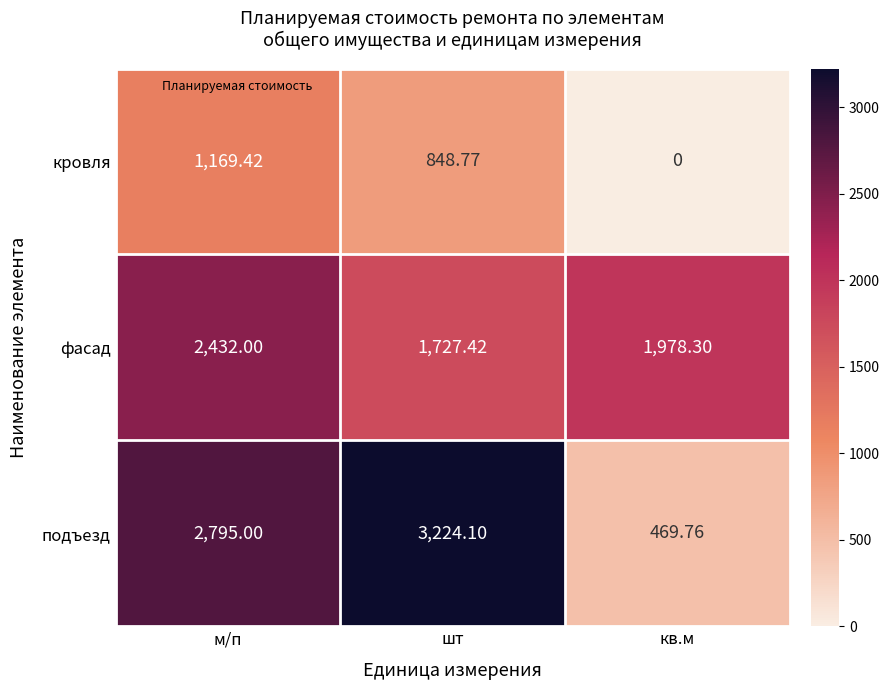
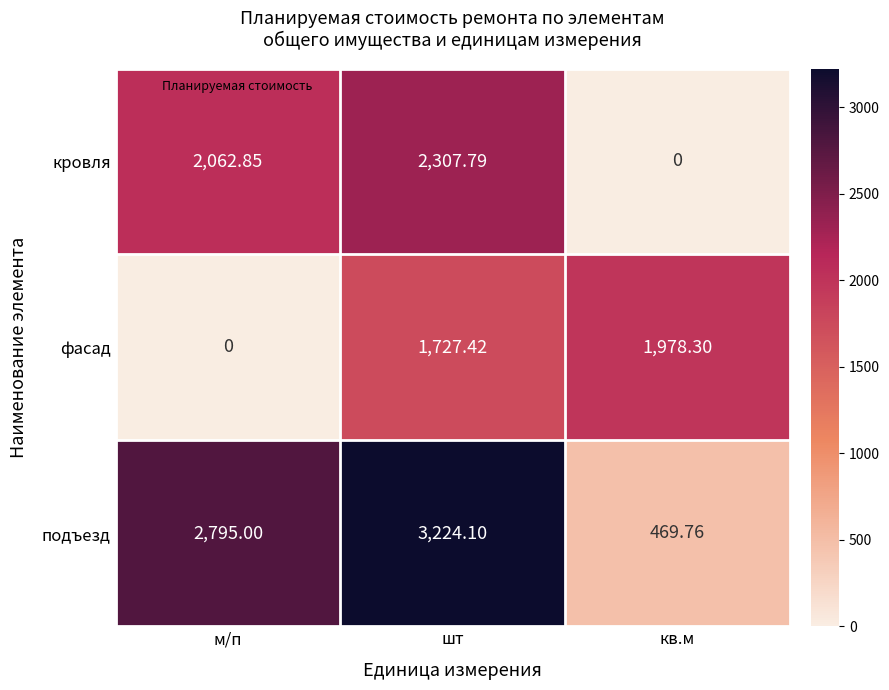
  {
    "кровля": {
-     "м/п": "1,169.42",
-     "шт": "848.77",
+     "м/п": "2,062.85",
+     "шт": "2,307.79",
      "кв.м": "0"
    },
    "фасад": {
-     "м/п": "2,432.00",
+     "м/п": "0",
      "шт": "1,727.42",
      "кв.м": "1,978.30"
    },
    "подъезд": {
      "м/п": "2,795.00",
      "шт": "3,224.10",
      "кв.м": "469.76"
    }
  }
